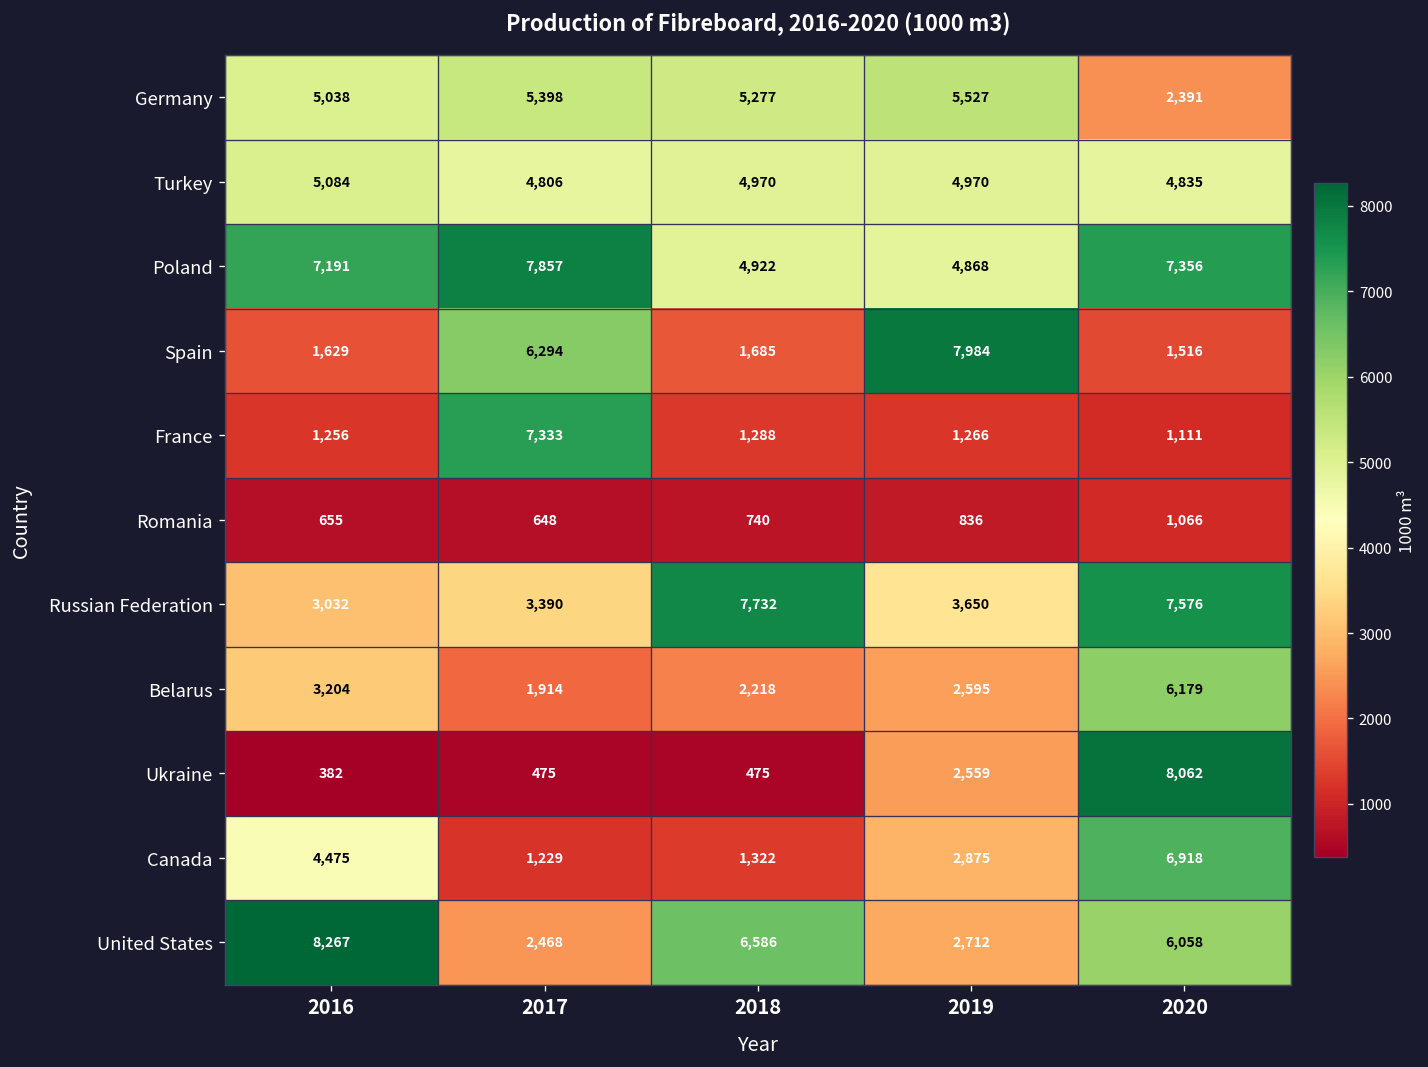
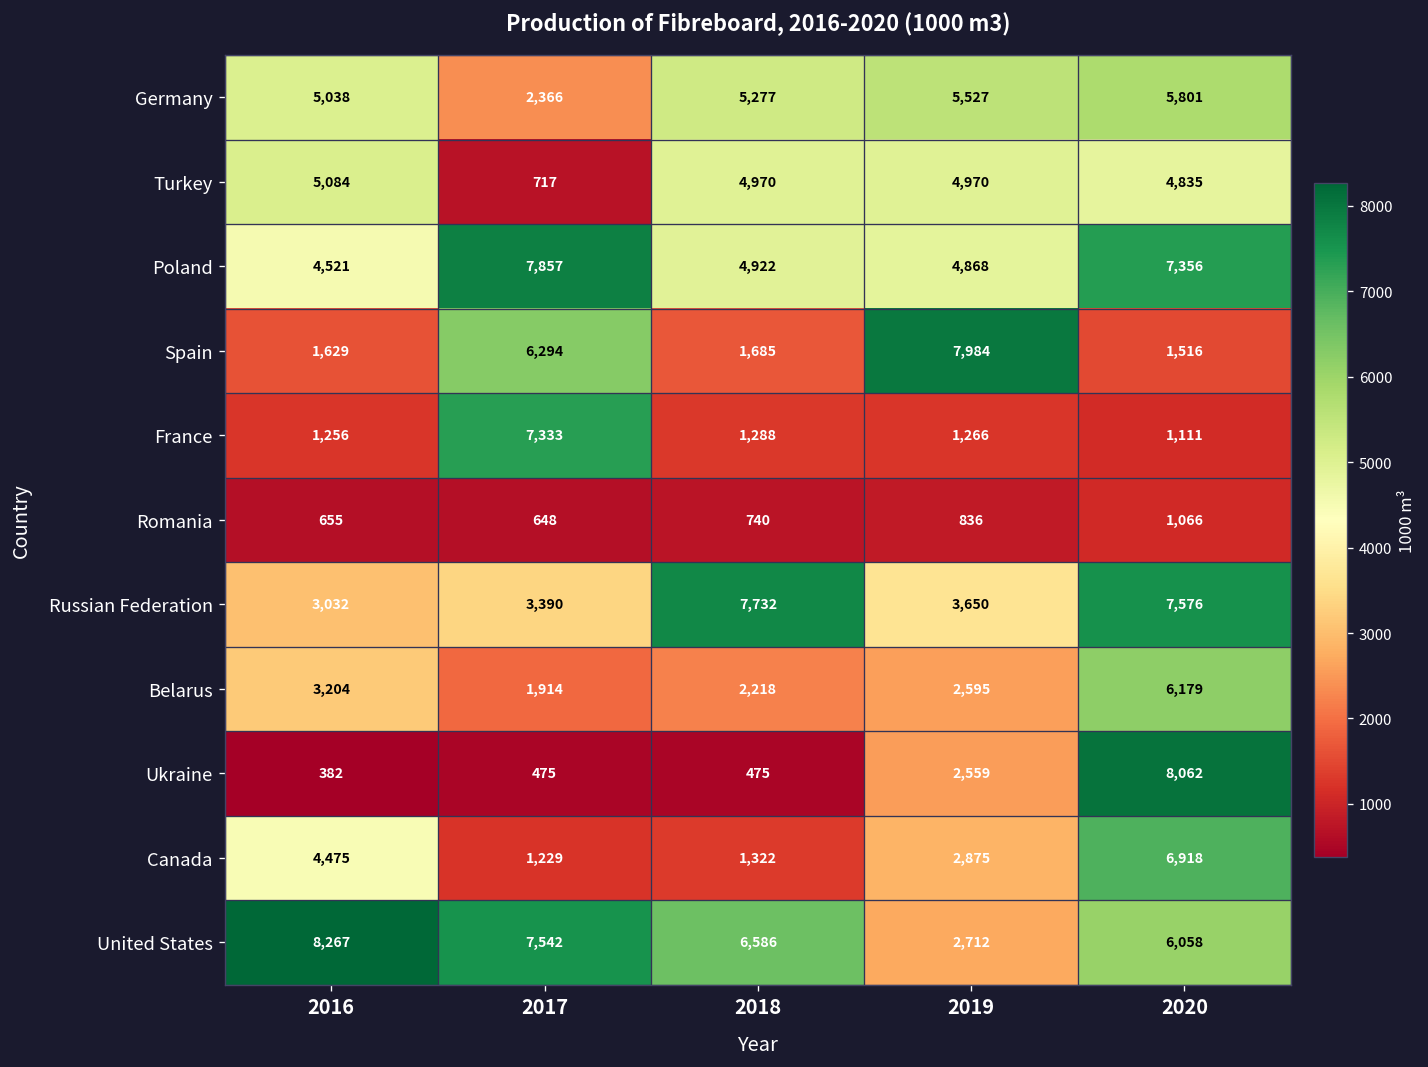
  {
    "Germany": {
      "2016": "5,038",
-     "2017": "5,398",
+     "2017": "2,366",
      "2018": "5,277",
      "2019": "5,527",
-     "2020": "2,391"
+     "2020": "5,801"
    },
    "Turkey": {
      "2016": "5,084",
-     "2017": "4,806",
+     "2017": "717",
      "2018": "4,970",
      "2019": "4,970",
      "2020": "4,835"
    },
    "Poland": {
-     "2016": "7,191",
+     "2016": "4,521",
      "2017": "7,857",
      "2018": "4,922",
      "2019": "4,868",
      "2020": "7,356"
    },
    "Spain": {
      "2016": "1,629",
      "2017": "6,294",
      "2018": "1,685",
      "2019": "7,984",
      "2020": "1,516"
    },
    "France": {
      "2016": "1,256",
      "2017": "7,333",
      "2018": "1,288",
      "2019": "1,266",
      "2020": "1,111"
    },
    "Romania": {
      "2016": "655",
      "2017": "648",
      "2018": "740",
      "2019": "836",
      "2020": "1,066"
    },
    "Russian Federation": {
      "2016": "3,032",
      "2017": "3,390",
      "2018": "7,732",
      "2019": "3,650",
      "2020": "7,576"
    },
    "Belarus": {
      "2016": "3,204",
      "2017": "1,914",
      "2018": "2,218",
      "2019": "2,595",
      "2020": "6,179"
    },
    "Ukraine": {
      "2016": "382",
      "2017": "475",
      "2018": "475",
      "2019": "2,559",
      "2020": "8,062"
    },
    "Canada": {
      "2016": "4,475",
      "2017": "1,229",
      "2018": "1,322",
      "2019": "2,875",
      "2020": "6,918"
    },
    "United States": {
      "2016": "8,267",
-     "2017": "2,468",
+     "2017": "7,542",
      "2018": "6,586",
      "2019": "2,712",
      "2020": "6,058"
    }
  }
